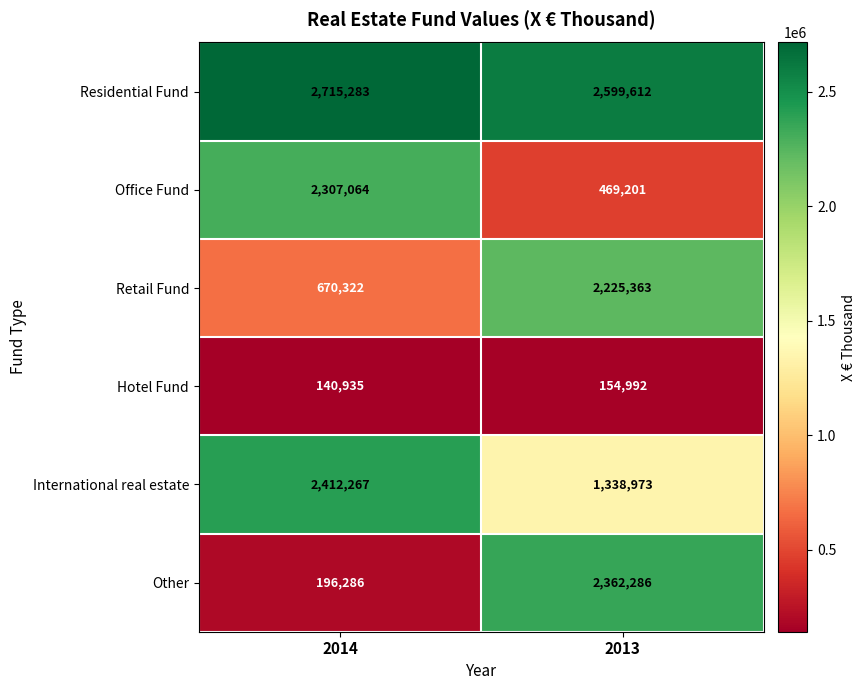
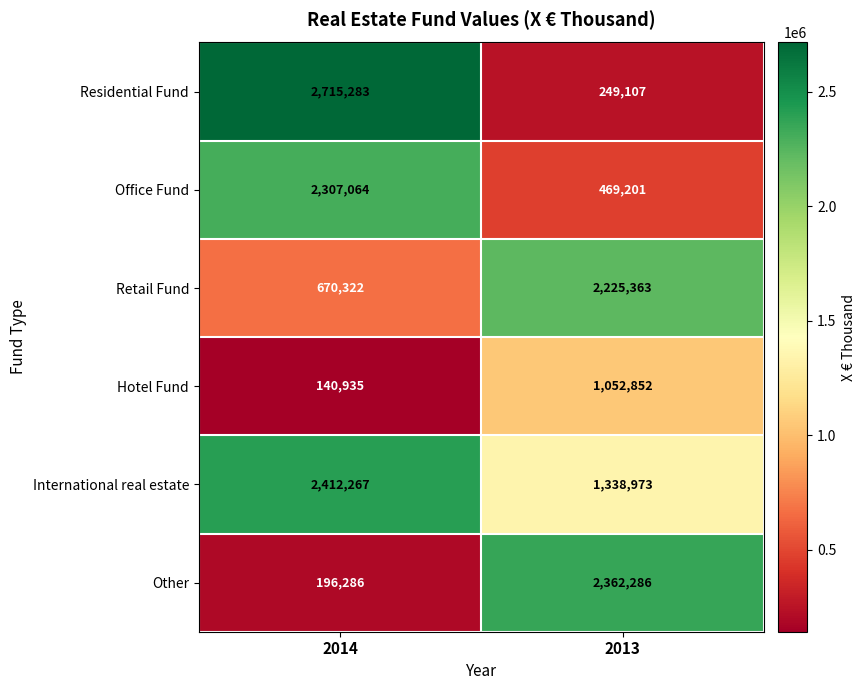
  {
    "Residential Fund": {
      "2014": "2,715,283",
-     "2013": "2,599,612"
+     "2013": "249,107"
    },
    "Office Fund": {
      "2014": "2,307,064",
      "2013": "469,201"
    },
    "Retail Fund": {
      "2014": "670,322",
      "2013": "2,225,363"
    },
    "Hotel Fund": {
      "2014": "140,935",
-     "2013": "154,992"
+     "2013": "1,052,852"
    },
    "International real estate": {
      "2014": "2,412,267",
      "2013": "1,338,973"
    },
    "Other": {
      "2014": "196,286",
      "2013": "2,362,286"
    }
  }
